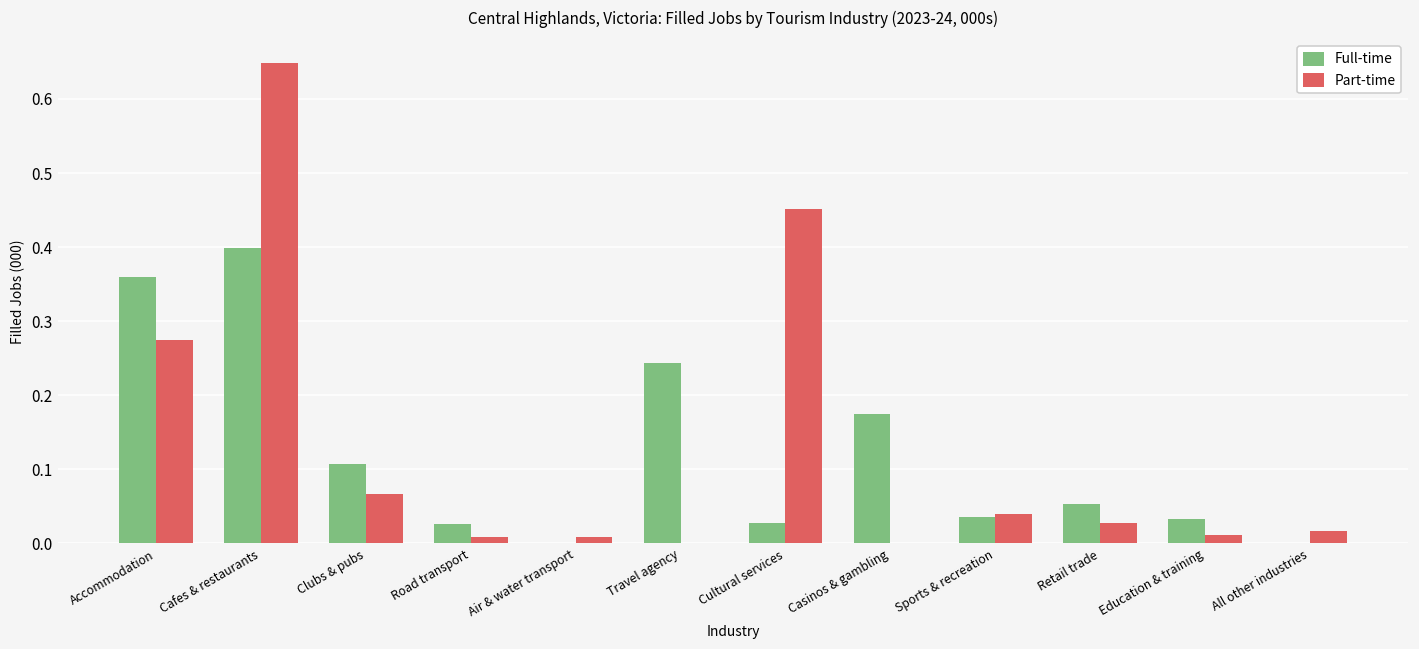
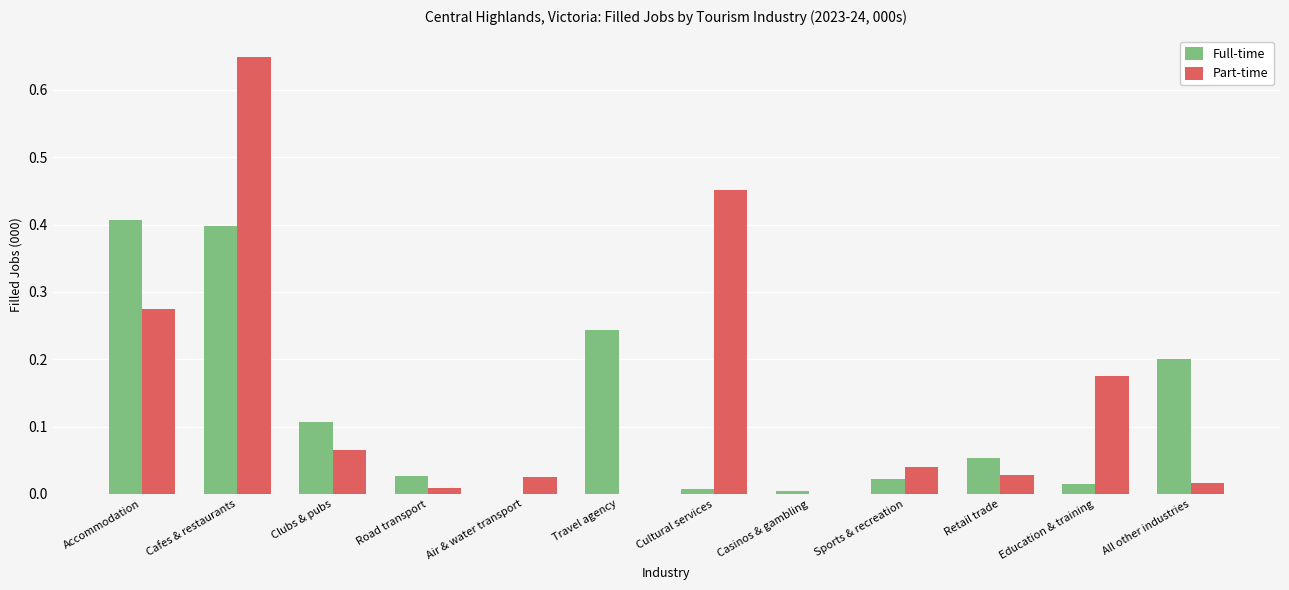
  {
    "Full-time": {
-     "Accommodation": 0.36,
+     "Accommodation": 0.41,
      "Cafes & restaurants": 0.40,
      "Clubs & pubs": 0.11,
      "Road transport": 0.03,
      "Air & water transport": 0.00,
      "Travel agency": 0.24,
-     "Cultural services": 0.03,
-     "Casinos & gambling": 0.17,
-     "Sports & recreation": 0.04,
+     "Cultural services": 0.01,
+     "Casinos & gambling": 0.00,
+     "Sports & recreation": 0.02,
      "Retail trade": 0.05,
-     "Education & training": 0.03,
-     "All other industries": 0.0
+     "Education & training": 0.02,
+     "All other industries": 0.2
    },
    "Part-time": {
      "Accommodation": 0.27,
      "Cafes & restaurants": 0.65,
      "Clubs & pubs": 0.07,
      "Road transport": 0.01,
-     "Air & water transport": 0.01,
+     "Air & water transport": 0.03,
      "Travel agency": 0.00,
      "Cultural services": 0.45,
      "Casinos & gambling": 0.00,
      "Sports & recreation": 0.04,
      "Retail trade": 0.03,
-     "Education & training": 0.01,
+     "Education & training": 0.18,
      "All other industries": 0.02
    }
  }
